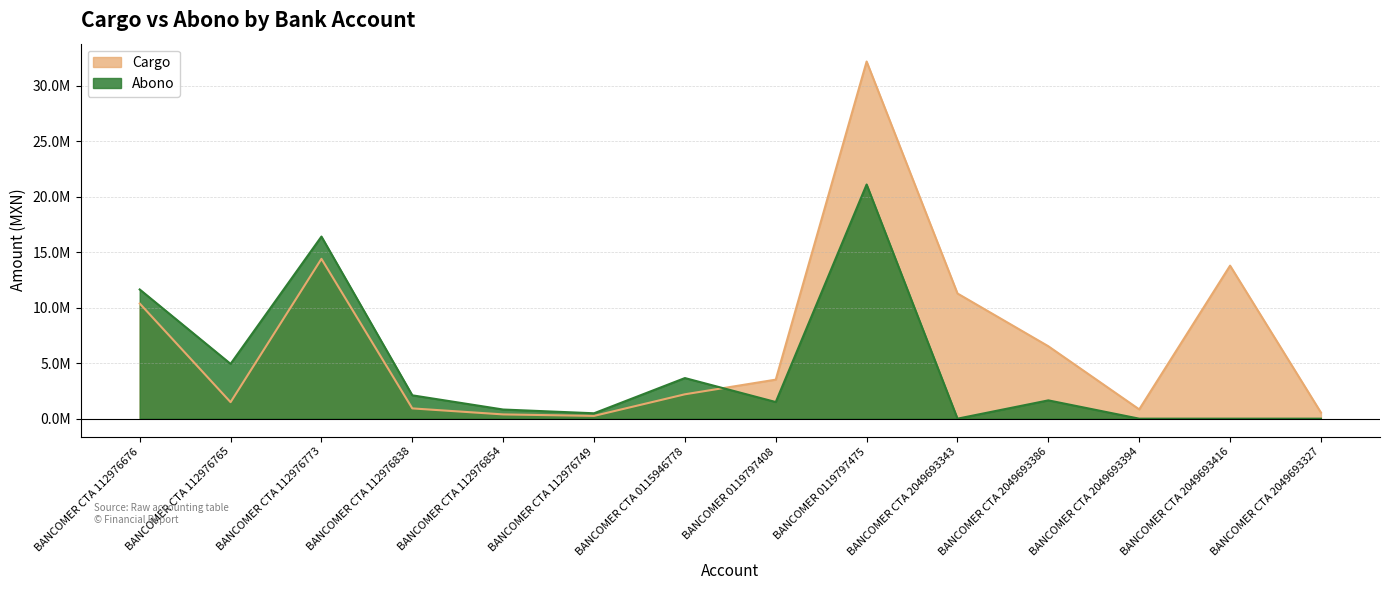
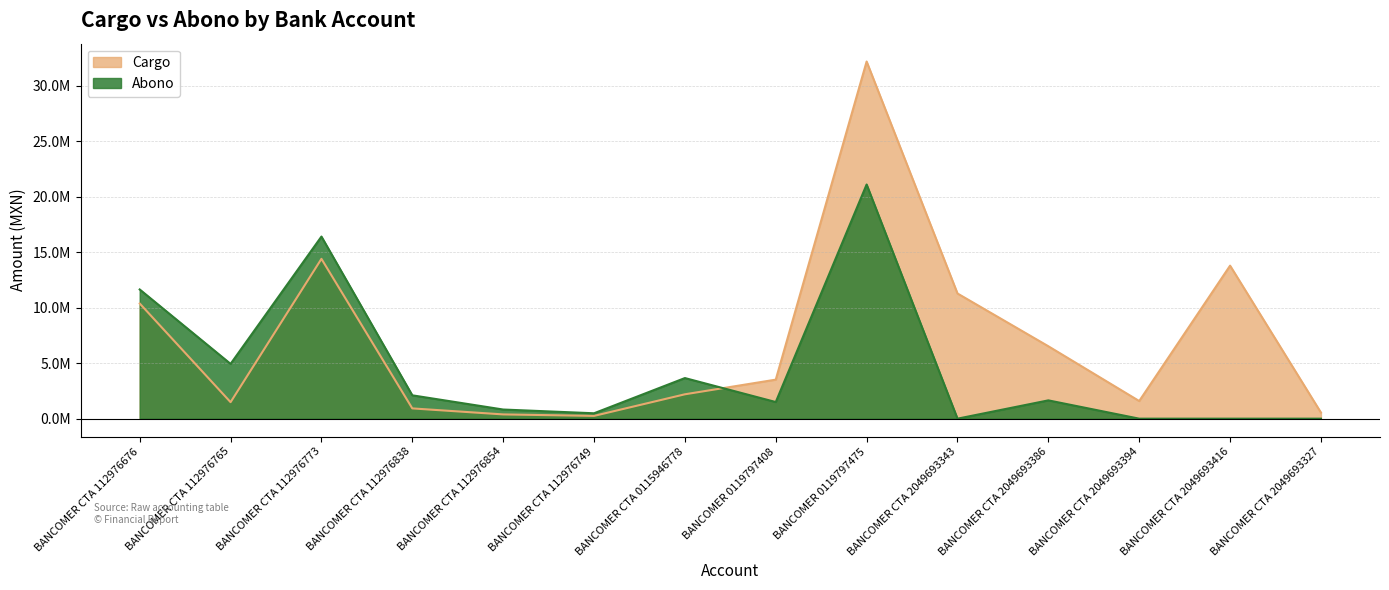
  {
    "Cargo": {
      "BANCOMER CTA 112976676": 10400000,
      "BANCOMER CTA 112976765": 1500000,
      "BANCOMER CTA 112976773": 14400000,
      "BANCOMER CTA 112976838": 900000,
      "BANCOMER CTA 112976854": 400000,
      "BANCOMER CTA 112976749": 300000,
      "BANCOMER CTA 0115946778": 2200000,
      "BANCOMER 0119797408": 3500000,
      "BANCOMER 0119797475": 32200000,
      "BANCOMER CTA 2049693343": 11300000,
      "BANCOMER CTA 2049693386": 6500000,
-     "BANCOMER CTA 2049693394": 800000,
+     "BANCOMER CTA 2049693394": 1600000,
      "BANCOMER CTA 2049693416": 13800000,
      "BANCOMER CTA 2049693327": 500000
    },
    "Abono": {
      "BANCOMER CTA 112976676": 11700000,
      "BANCOMER CTA 112976765": 4900000,
      "BANCOMER CTA 112976773": 16400000,
      "BANCOMER CTA 112976838": 2100000,
      "BANCOMER CTA 112976854": 800000,
      "BANCOMER CTA 112976749": 500000,
      "BANCOMER CTA 0115946778": 3700000,
      "BANCOMER 0119797408": 1500000,
      "BANCOMER 0119797475": 21100000,
      "BANCOMER CTA 2049693343": 0,
      "BANCOMER CTA 2049693386": 1700000,
      "BANCOMER CTA 2049693394": 0,
      "BANCOMER CTA 2049693416": 0,
      "BANCOMER CTA 2049693327": 0
    }
  }
